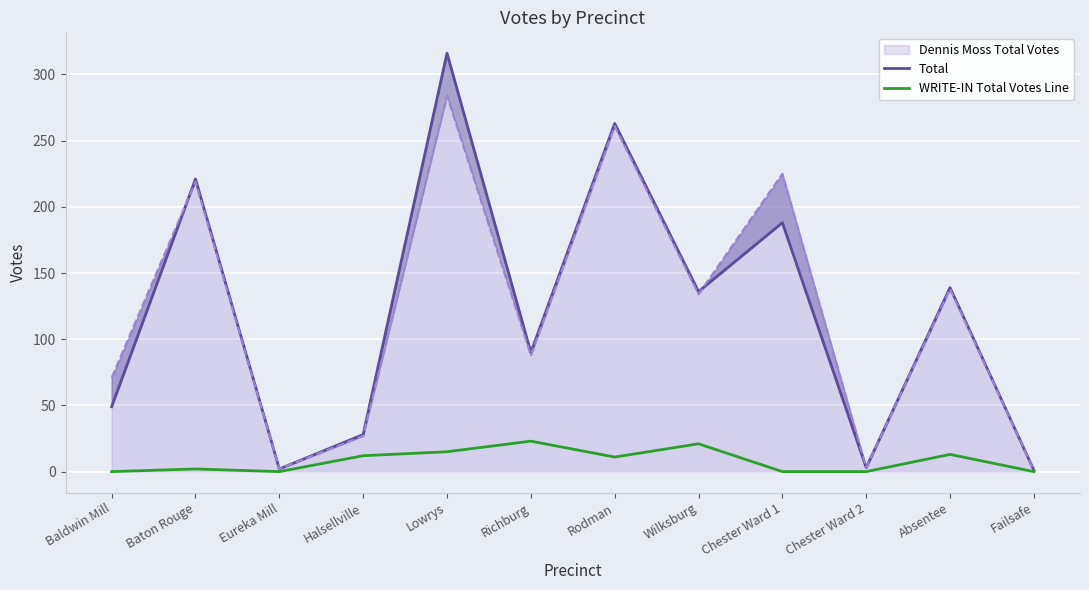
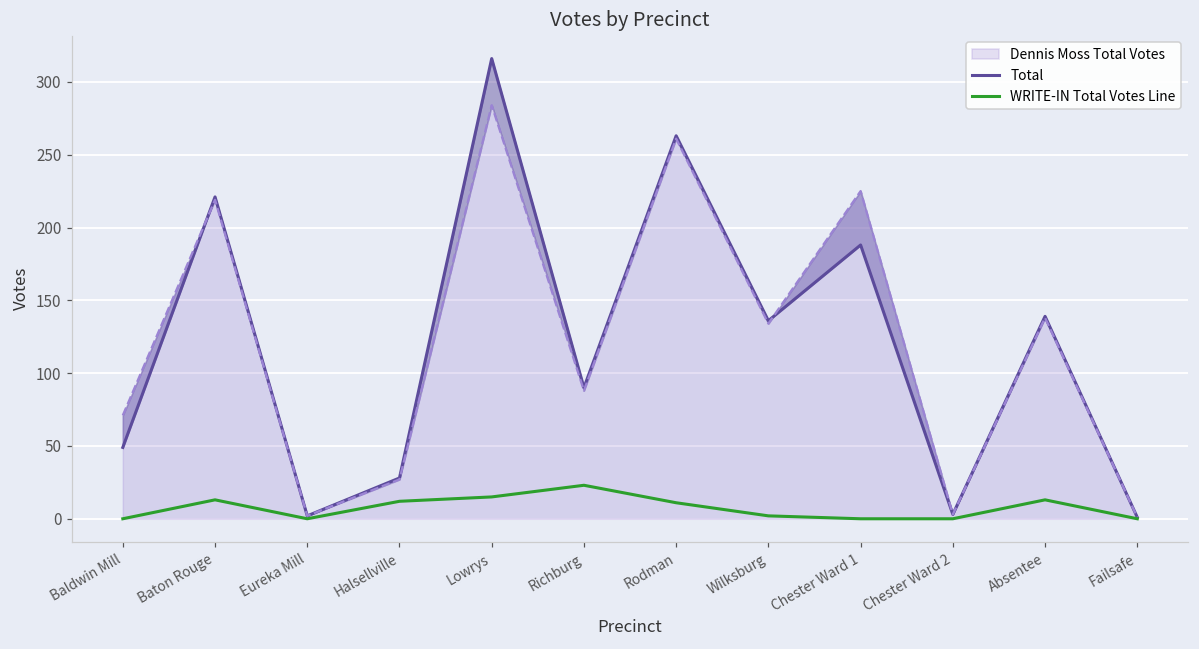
  {
    "Dennis Moss Total Votes": {
      "Baton Rouge": 219,
      "Lowrys": 284,
      "Richburg": 88,
      "Rodman": 261,
      "Wilksburg": 134
    },
    "WRITE-IN Total Votes Line": {
      "Baldwin Mill": 0,
-     "Baton Rouge": 2,
+     "Baton Rouge": 13,
      "Eureka Mill": 0,
      "Halsellville": 12,
      "Lowrys": 15,
      "Richburg": 23,
      "Rodman": 11,
-     "Wilksburg": 21,
+     "Wilksburg": 2,
      "Chester Ward 1": 0,
      "Chester Ward 2": 0,
      "Absentee": 13
    }
  }
